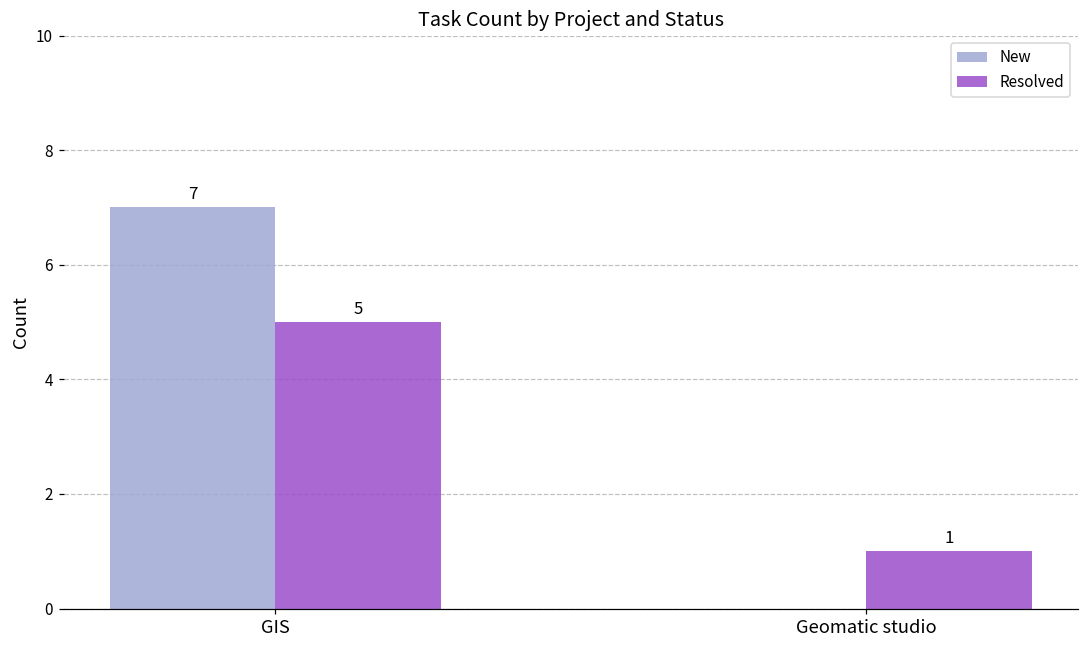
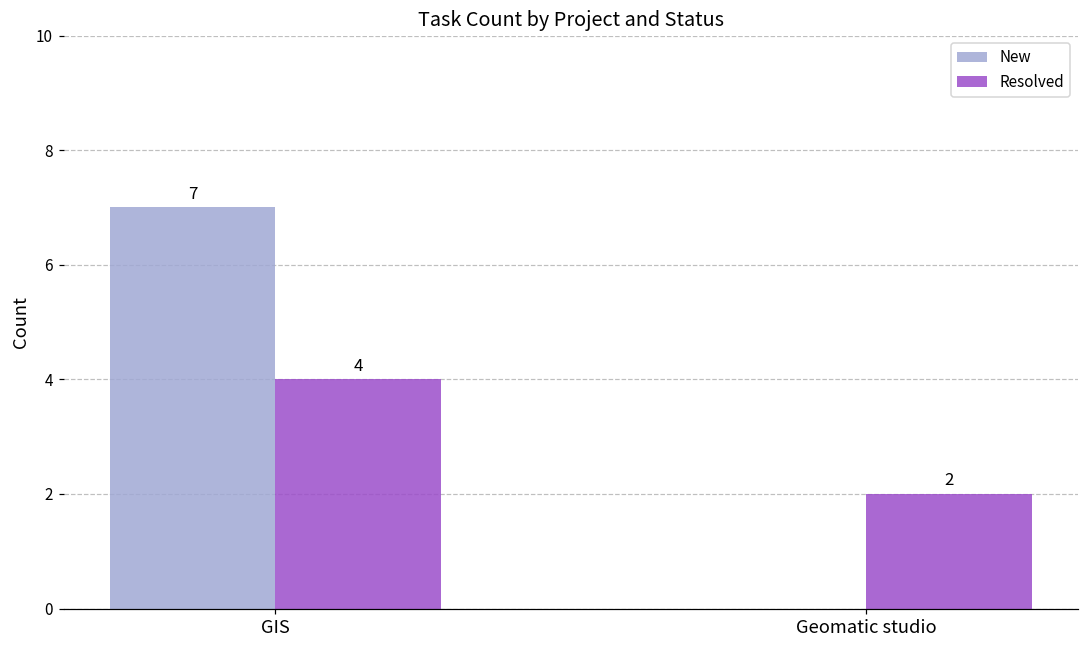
  {
    "New": {
      "GIS": 7
    },
    "Resolved": {
-     "GIS": 5,
-     "Geomatic studio": 1
+     "GIS": 4,
+     "Geomatic studio": 2
    }
  }
